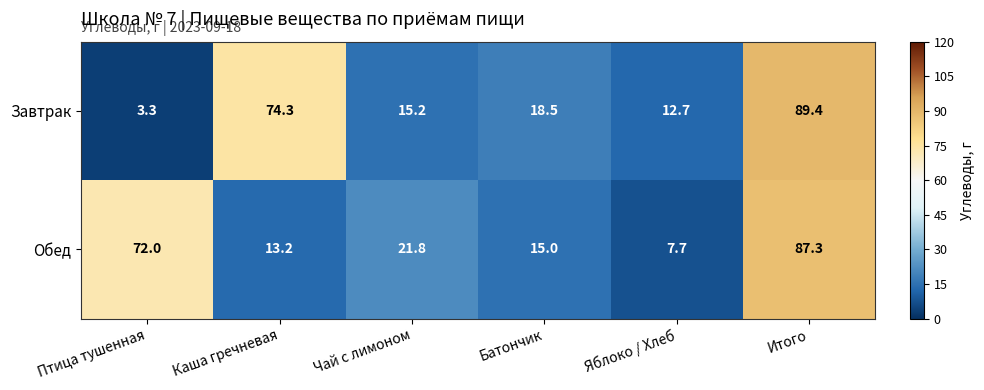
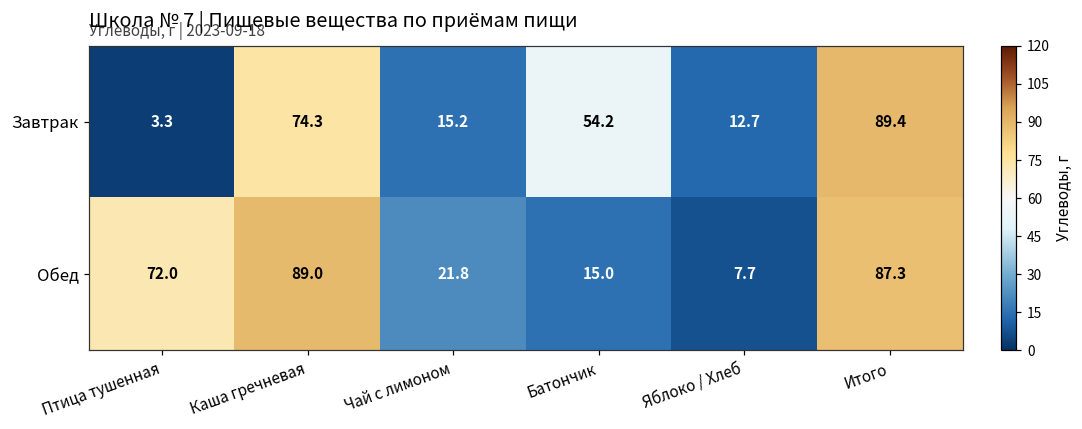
  {
    "Завтрак": {
      "Птица тушенная": 3.3,
      "Каша гречневая": 74.3,
      "Чай с лимоном": 15.2,
-     "Батончик": 18.5,
+     "Батончик": 54.2,
      "Яблоко / Хлеб": 12.7,
      "Итого": 89.4
    },
    "Обед": {
      "Птица тушенная": 72.0,
-     "Каша гречневая": 13.2,
+     "Каша гречневая": 89.0,
      "Чай с лимоном": 21.8,
      "Батончик": 15.0,
      "Яблоко / Хлеб": 7.7,
      "Итого": 87.3
    }
  }
